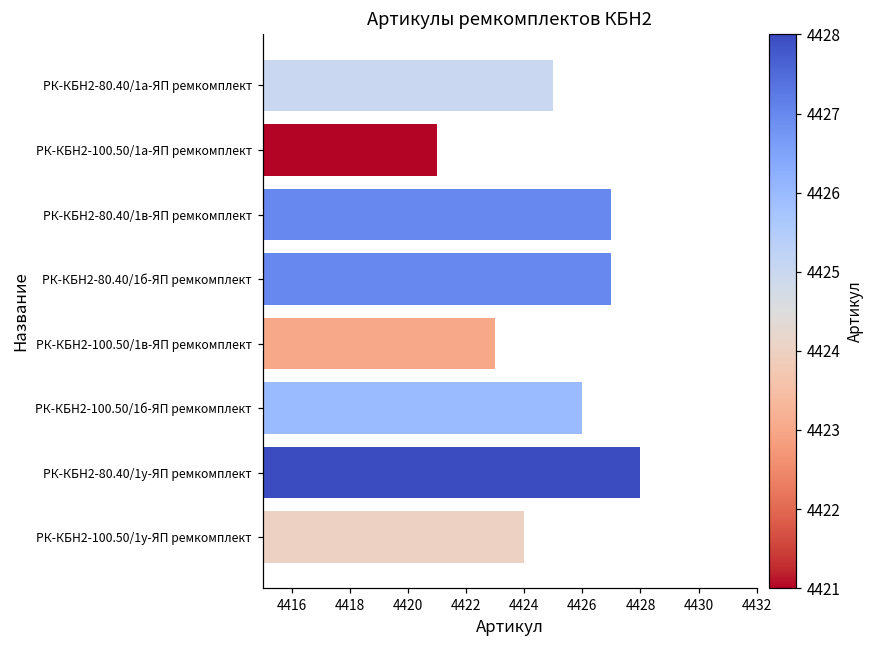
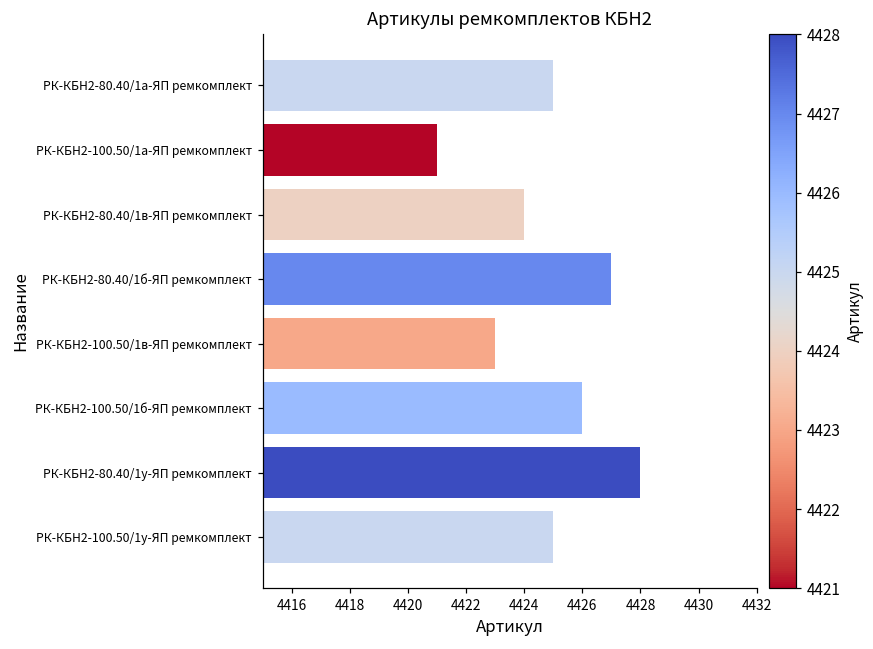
  {
    "РК-КБН2-80.40/1а-ЯП ремкомплект": 4425,
    "РК-КБН2-100.50/1а-ЯП ремкомплект": 4421,
-   "РК-КБН2-80.40/1в-ЯП ремкомплект": 4427,
+   "РК-КБН2-80.40/1в-ЯП ремкомплект": 4424,
    "РК-КБН2-80.40/1б-ЯП ремкомплект": 4427,
    "РК-КБН2-100.50/1в-ЯП ремкомплект": 4423,
    "РК-КБН2-100.50/1б-ЯП ремкомплект": 4426,
    "РК-КБН2-80.40/1у-ЯП ремкомплект": 4428,
-   "РК-КБН2-100.50/1у-ЯП ремкомплект": 4424
+   "РК-КБН2-100.50/1у-ЯП ремкомплект": 4425
  }
